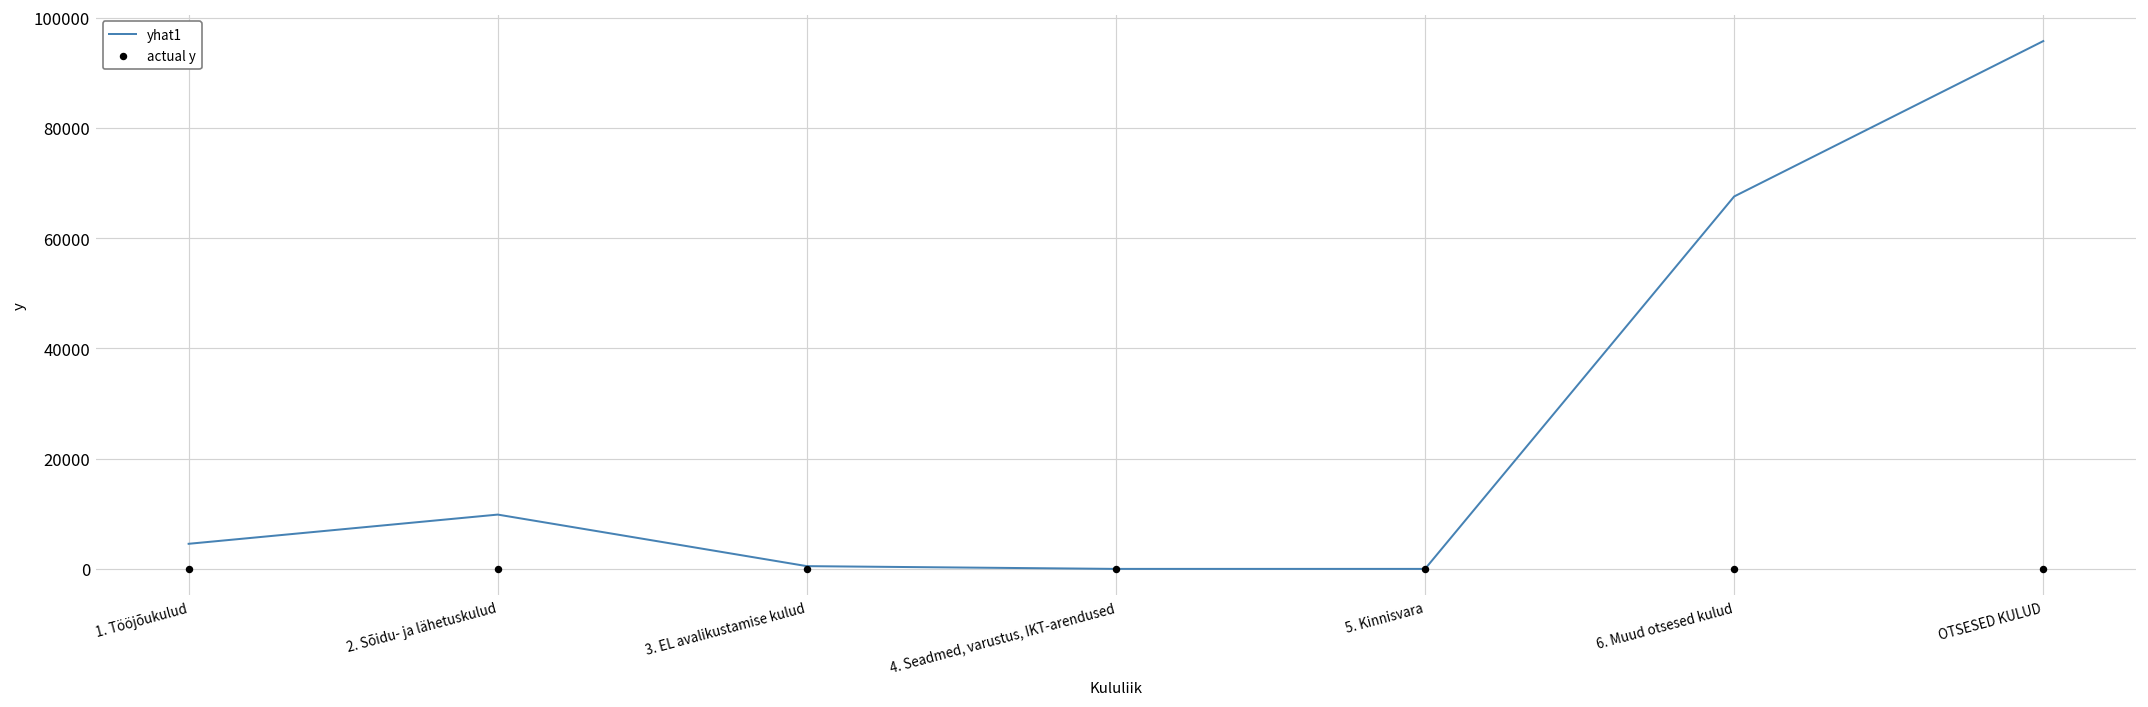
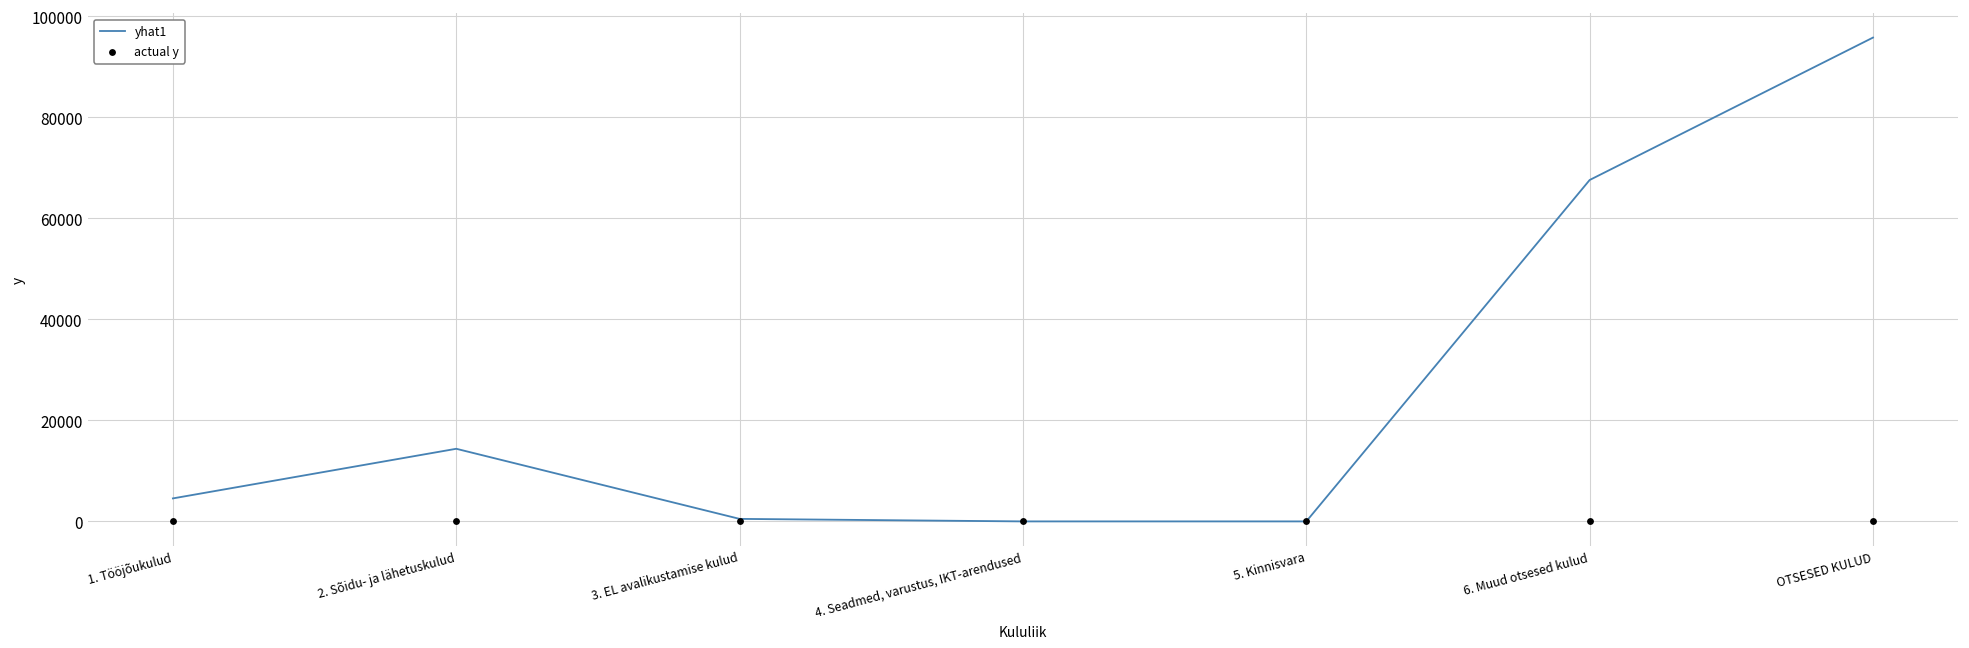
  {
    "yhat1": {
      "1. Tööjõukulud": 5000,
-     "2. Sõidu- ja lähetuskulud": 10000,
+     "2. Sõidu- ja lähetuskulud": 14000,
      "6. Muud otsesed kulud": 68000,
      "OTSESED KULUD": 96000
    }
  }
